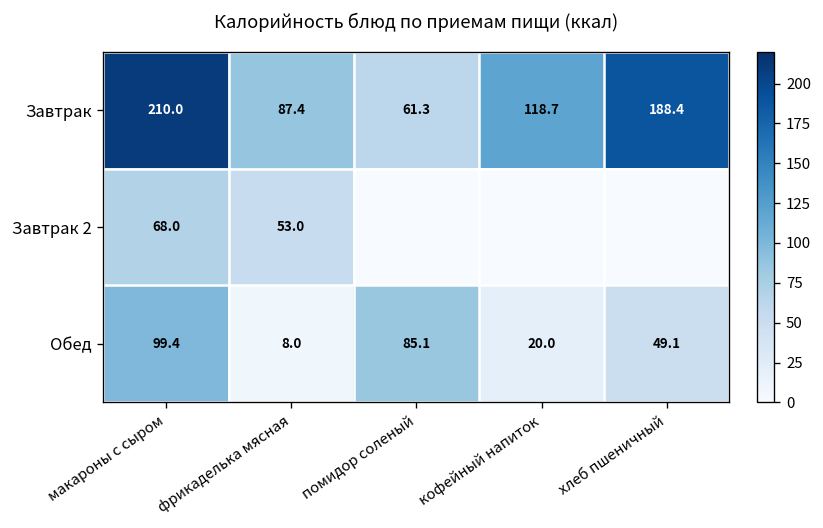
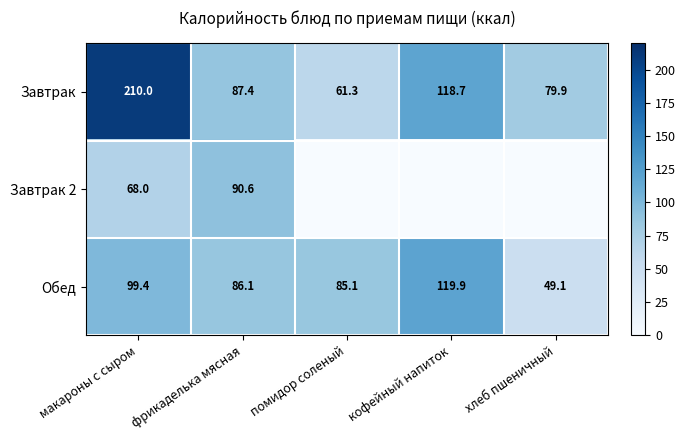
  {
    "Завтрак": {
      "макароны с сыром": 210.0,
      "фрикаделька мясная": 87.4,
      "помидор соленый": 61.3,
      "кофейный напиток": 118.7,
-     "хлеб пшеничный": 188.4
+     "хлеб пшеничный": 79.9
    },
    "Завтрак 2": {
      "макароны с сыром": 68.0,
-     "фрикаделька мясная": 53.0
+     "фрикаделька мясная": 90.6
    },
    "Обед": {
      "макароны с сыром": 99.4,
-     "фрикаделька мясная": 8.0,
+     "фрикаделька мясная": 86.1,
      "помидор соленый": 85.1,
-     "кофейный напиток": 20.0,
+     "кофейный напиток": 119.9,
      "хлеб пшеничный": 49.1
    }
  }
